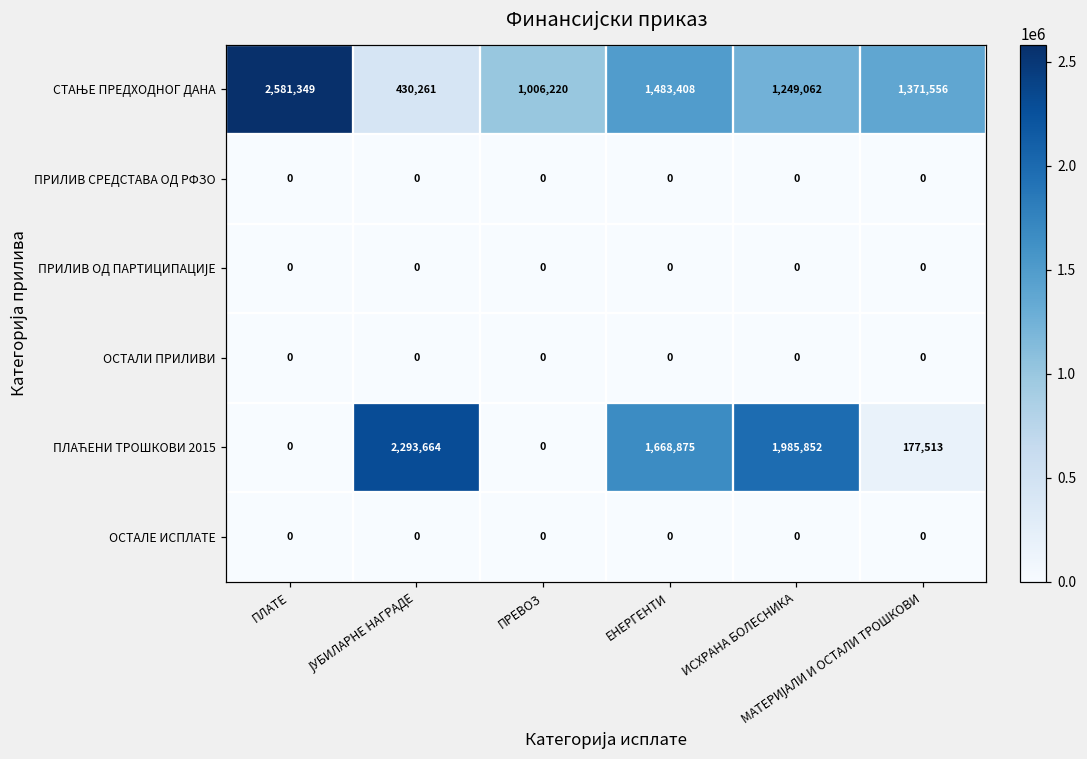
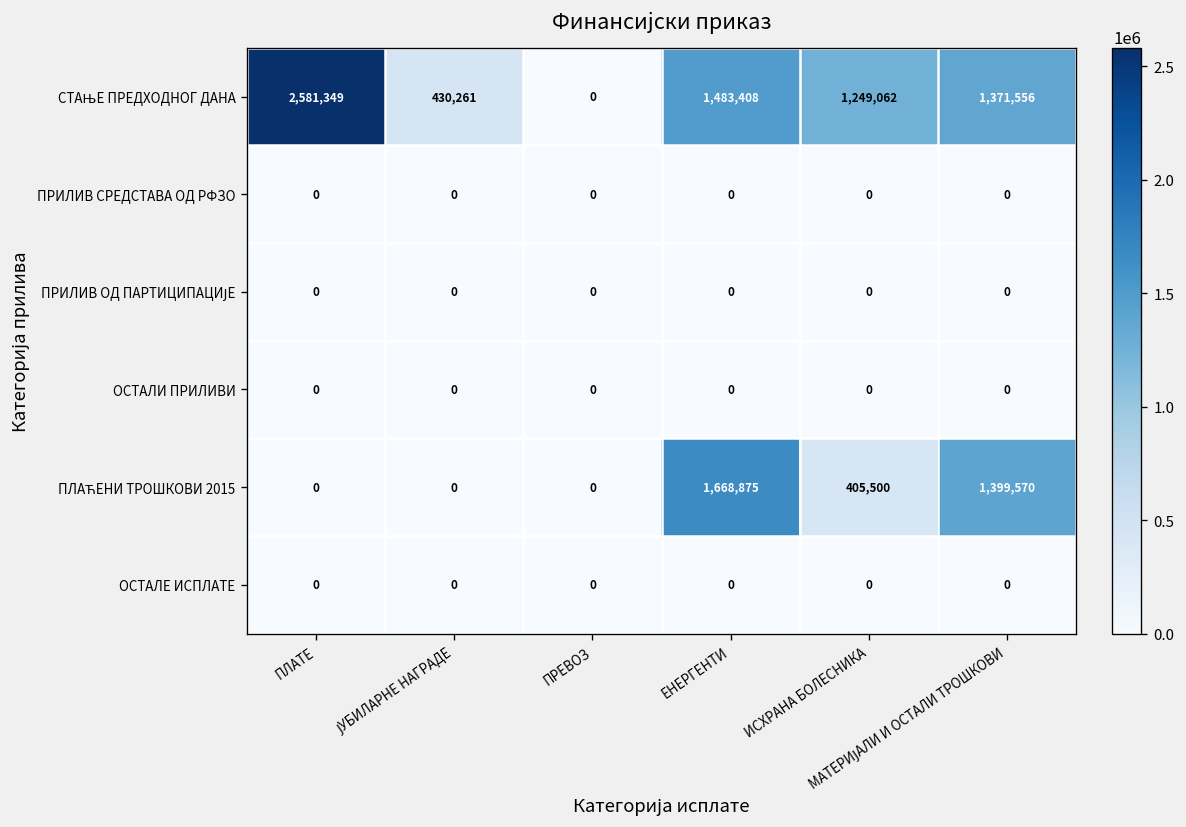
  {
    "СТАЊЕ ПРЕДХОДНОГ ДАНА": {
      "ПЛАТЕ": "2,581,349",
      "ЈУБИЛАРНЕ НАГРАДЕ": "430,261",
-     "ПРЕВОЗ": "1,006,220",
+     "ПРЕВОЗ": "0",
      "ЕНЕРГЕНТИ": "1,483,408",
      "ИСХРАНА БОЛЕСНИКА": "1,249,062",
      "МАТЕРИЈАЛИ И ОСТАЛИ ТРОШКОВИ": "1,371,556"
    },
    "ПРИЛИВ СРЕДСТАВА ОД РФЗО": {
      "ПЛАТЕ": "0",
      "ЈУБИЛАРНЕ НАГРАДЕ": "0",
      "ПРЕВОЗ": "0",
      "ЕНЕРГЕНТИ": "0",
      "ИСХРАНА БОЛЕСНИКА": "0",
      "МАТЕРИЈАЛИ И ОСТАЛИ ТРОШКОВИ": "0"
    },
    "ПРИЛИВ ОД ПАРТИЦИПАЦИЈЕ": {
      "ПЛАТЕ": "0",
      "ЈУБИЛАРНЕ НАГРАДЕ": "0",
      "ПРЕВОЗ": "0",
      "ЕНЕРГЕНТИ": "0",
      "ИСХРАНА БОЛЕСНИКА": "0",
      "МАТЕРИЈАЛИ И ОСТАЛИ ТРОШКОВИ": "0"
    },
    "ОСТАЛИ ПРИЛИВИ": {
      "ПЛАТЕ": "0",
      "ЈУБИЛАРНЕ НАГРАДЕ": "0",
      "ПРЕВОЗ": "0",
      "ЕНЕРГЕНТИ": "0",
      "ИСХРАНА БОЛЕСНИКА": "0",
      "МАТЕРИЈАЛИ И ОСТАЛИ ТРОШКОВИ": "0"
    },
    "ПЛАЋЕНИ ТРОШКОВИ 2015": {
      "ПЛАТЕ": "0",
-     "ЈУБИЛАРНЕ НАГРАДЕ": "2,293,664",
+     "ЈУБИЛАРНЕ НАГРАДЕ": "0",
      "ПРЕВОЗ": "0",
      "ЕНЕРГЕНТИ": "1,668,875",
-     "ИСХРАНА БОЛЕСНИКА": "1,985,852",
-     "МАТЕРИЈАЛИ И ОСТАЛИ ТРОШКОВИ": "177,513"
+     "ИСХРАНА БОЛЕСНИКА": "405,500",
+     "МАТЕРИЈАЛИ И ОСТАЛИ ТРОШКОВИ": "1,399,570"
    },
    "ОСТАЛЕ ИСПЛАТЕ": {
      "ПЛАТЕ": "0",
      "ЈУБИЛАРНЕ НАГРАДЕ": "0",
      "ПРЕВОЗ": "0",
      "ЕНЕРГЕНТИ": "0",
      "ИСХРАНА БОЛЕСНИКА": "0",
      "МАТЕРИЈАЛИ И ОСТАЛИ ТРОШКОВИ": "0"
    }
  }
